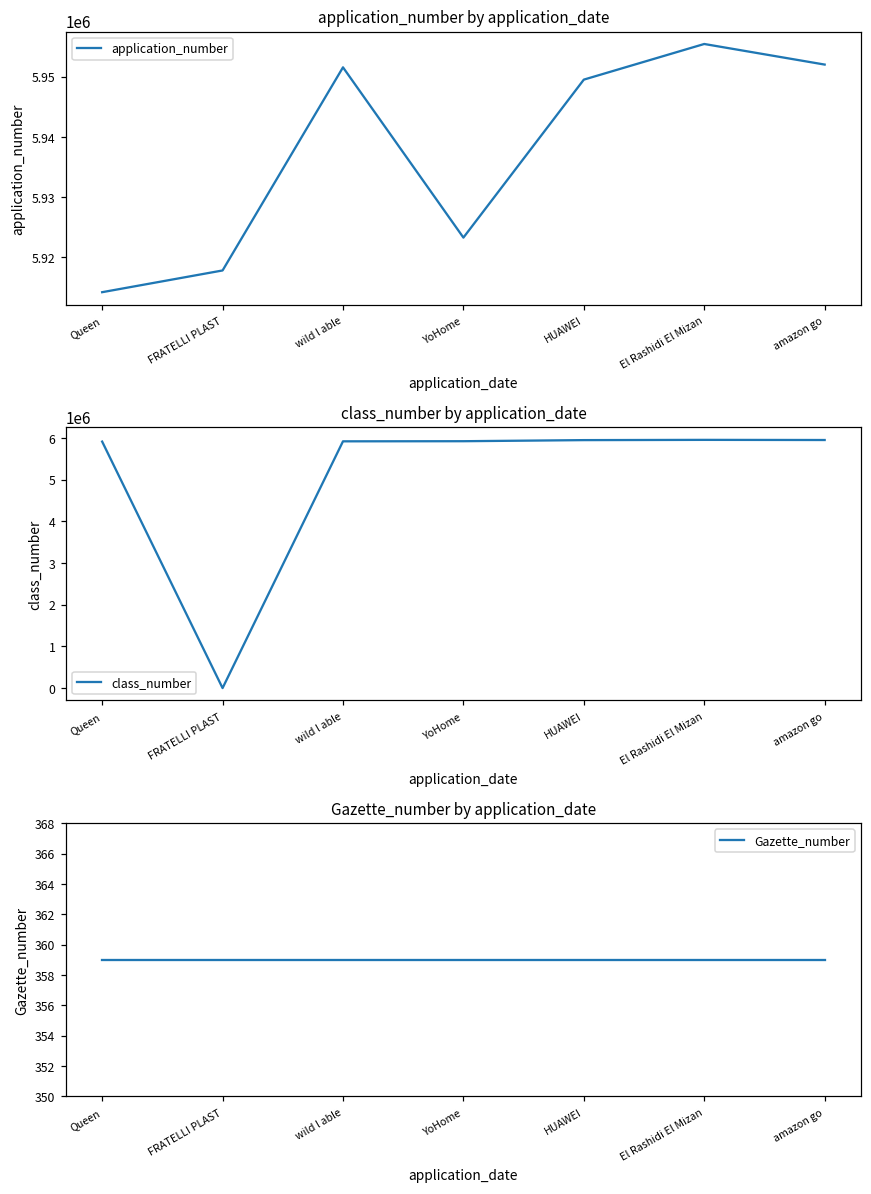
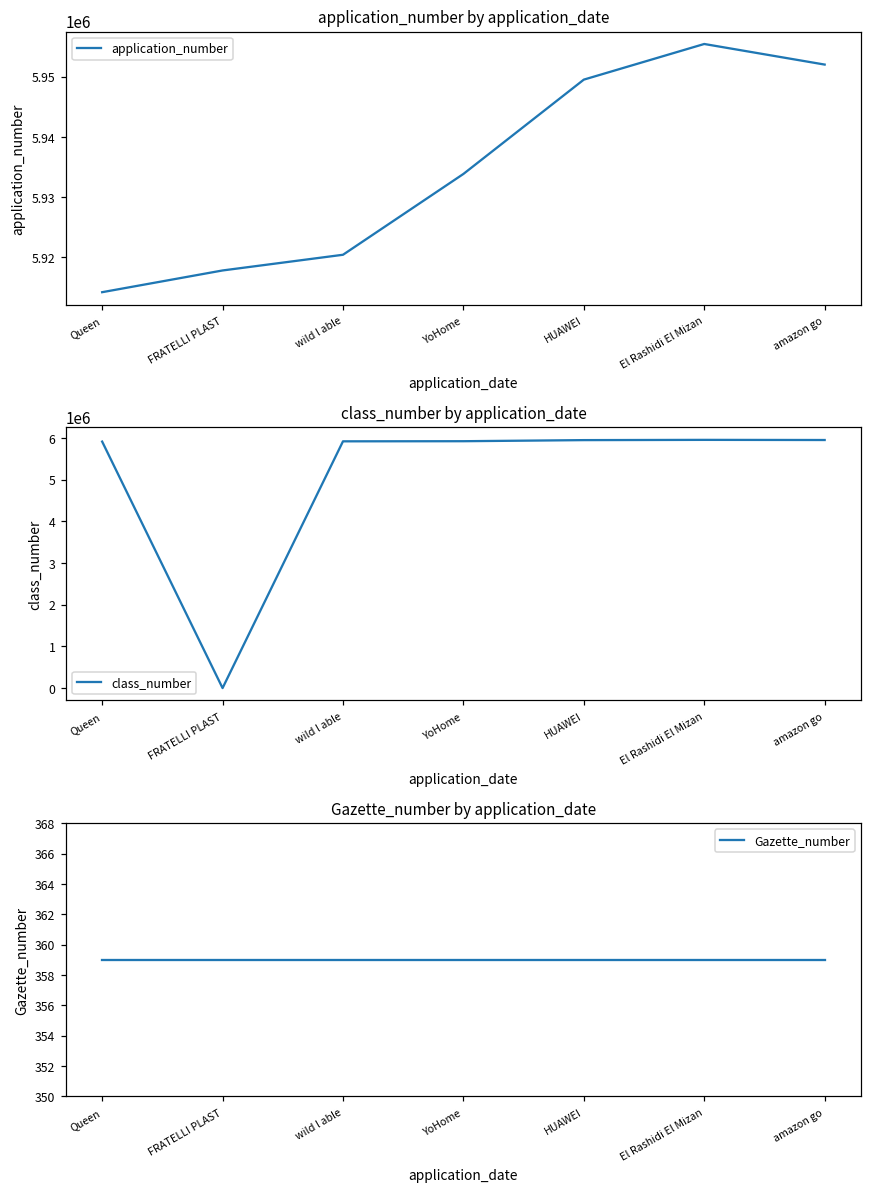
  {
    "application_number by application_date": {
      "Queen": 5914000,
      "FRATELLI PLAST": 5918000,
-     "wild l able": 5952000,
-     "YoHome": 5923000,
+     "wild l able": 5920000,
+     "YoHome": 5934000,
      "HUAWEI": 5950000,
      "El Rashidi El Mizan": 5955000,
      "amazon go": 5952000
    },
    "class_number by application_date": {
      "Queen": 5900000,
      "FRATELLI PLAST": 0,
      "wild l able": 5900000,
      "YoHome": 5900000,
      "HUAWEI": 5900000,
      "El Rashidi El Mizan": 6000000,
      "amazon go": 6000000
    },
    "Gazette_number by application_date": {
      "Queen": 359.0,
      "FRATELLI PLAST": 359.0,
      "wild l able": 359.0,
      "YoHome": 359.0,
      "HUAWEI": 359.0,
      "El Rashidi El Mizan": 359.0,
      "amazon go": 359.0
    }
  }
